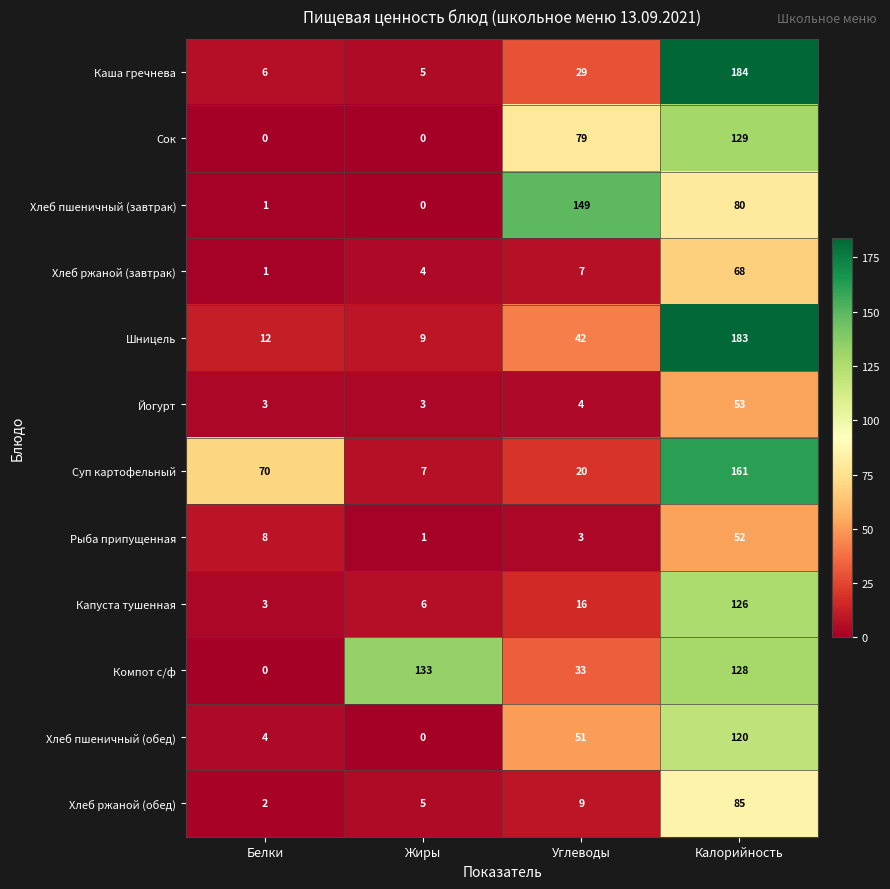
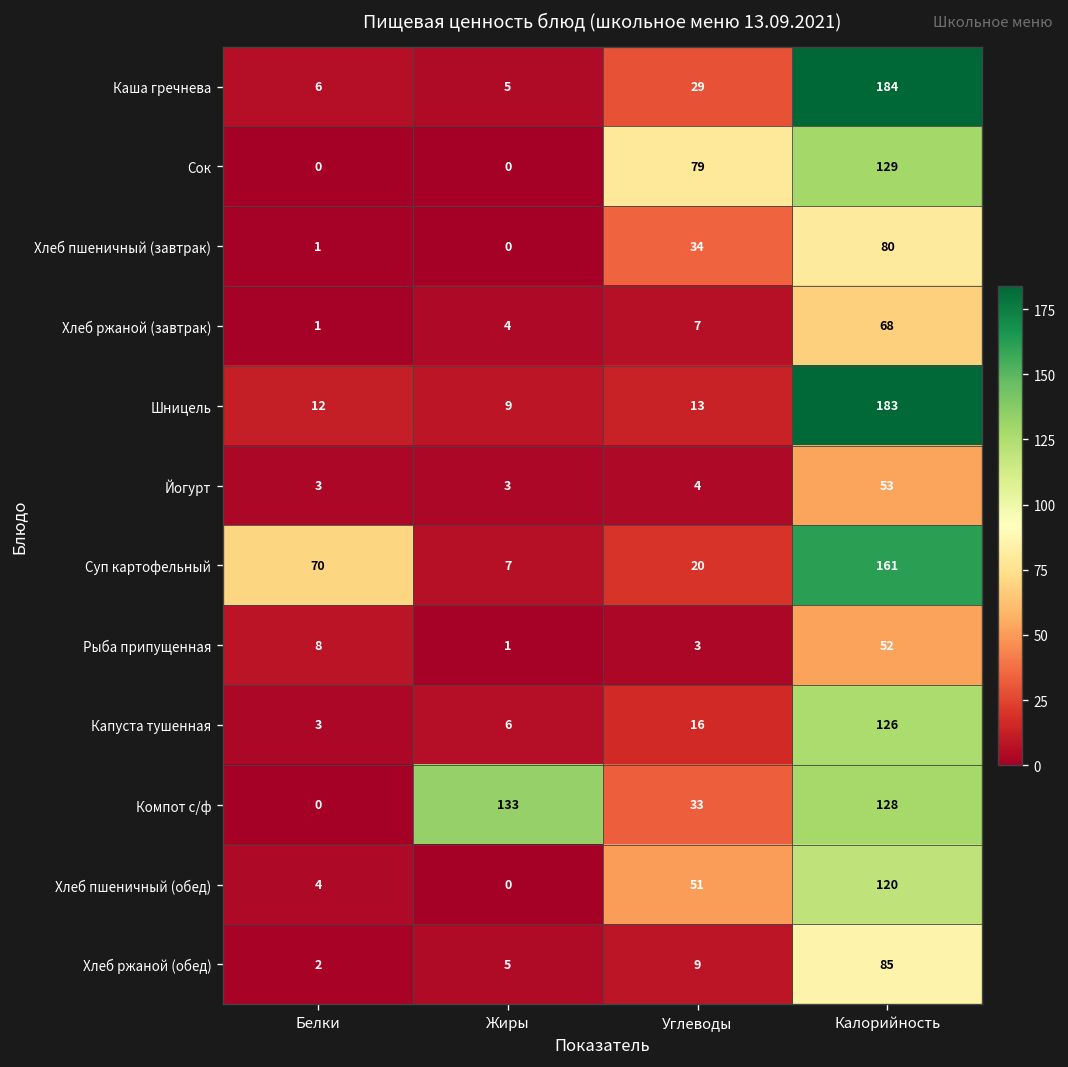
  {
    "Каша гречнева": {
      "Белки": 6,
      "Жиры": 5,
      "Углеводы": 29,
      "Калорийность": 184
    },
    "Сок": {
      "Белки": 0,
      "Жиры": 0,
      "Углеводы": 79,
      "Калорийность": 129
    },
    "Хлеб пшеничный (завтрак)": {
      "Белки": 1,
      "Жиры": 0,
-     "Углеводы": 149,
+     "Углеводы": 34,
      "Калорийность": 80
    },
    "Хлеб ржаной (завтрак)": {
      "Белки": 1,
      "Жиры": 4,
      "Углеводы": 7,
      "Калорийность": 68
    },
    "Шницель": {
      "Белки": 12,
      "Жиры": 9,
-     "Углеводы": 42,
+     "Углеводы": 13,
      "Калорийность": 183
    },
    "Йогурт": {
      "Белки": 3,
      "Жиры": 3,
      "Углеводы": 4,
      "Калорийность": 53
    },
    "Суп картофельный": {
      "Белки": 70,
      "Жиры": 7,
      "Углеводы": 20,
      "Калорийность": 161
    },
    "Рыба припущенная": {
      "Белки": 8,
      "Жиры": 1,
      "Углеводы": 3,
      "Калорийность": 52
    },
    "Капуста тушенная": {
      "Белки": 3,
      "Жиры": 6,
      "Углеводы": 16,
      "Калорийность": 126
    },
    "Компот с/ф": {
      "Белки": 0,
      "Жиры": 133,
      "Углеводы": 33,
      "Калорийность": 128
    },
    "Хлеб пшеничный (обед)": {
      "Белки": 4,
      "Жиры": 0,
      "Углеводы": 51,
      "Калорийность": 120
    },
    "Хлеб ржаной (обед)": {
      "Белки": 2,
      "Жиры": 5,
      "Углеводы": 9,
      "Калорийность": 85
    }
  }
